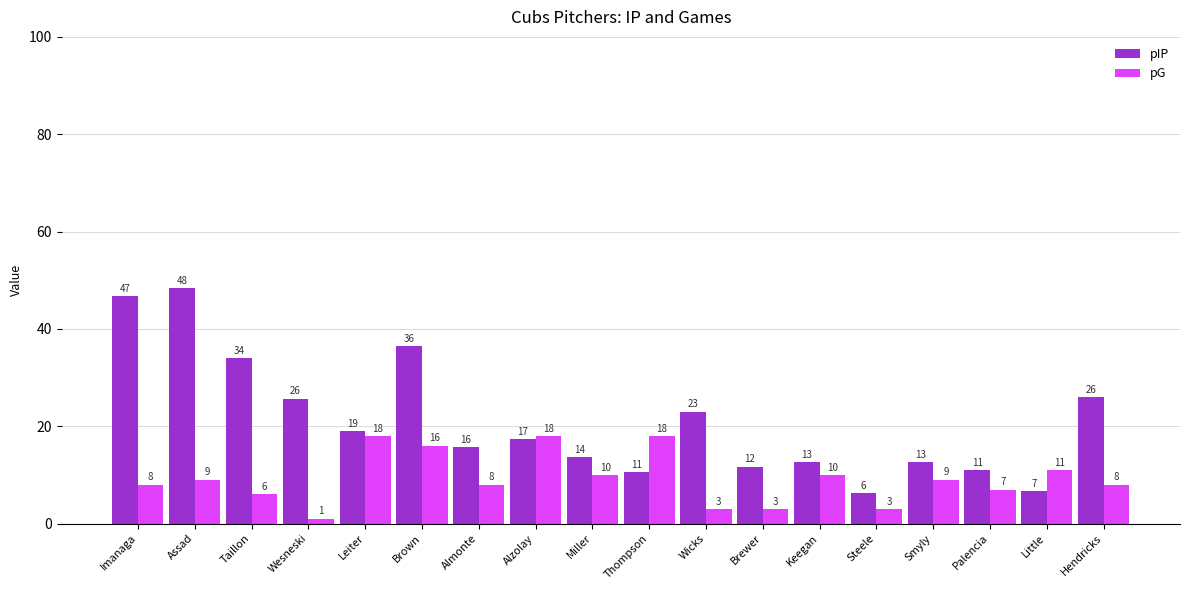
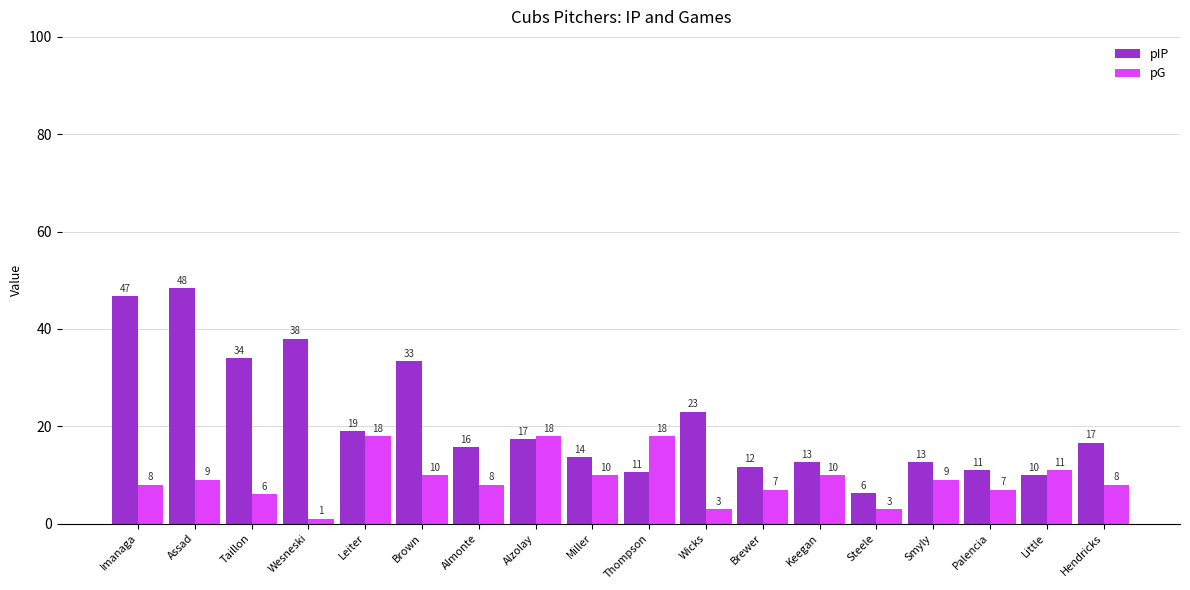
  {
    "pIP": {
      "Imanaga": 47,
      "Assad": 48,
      "Taillon": 34,
-     "Wesneski": 26,
+     "Wesneski": 38,
      "Leiter": 19,
-     "Brown": 36,
+     "Brown": 33,
      "Almonte": 16,
      "Alzolay": 17,
      "Miller": 14,
      "Thompson": 11,
      "Wicks": 23,
      "Brewer": 12,
      "Keegan": 13,
      "Steele": 6,
      "Smyly": 13,
      "Palencia": 11,
-     "Little": 7,
-     "Hendricks": 26
+     "Little": 10,
+     "Hendricks": 17
    },
    "pG": {
      "Imanaga": 8,
      "Assad": 9,
      "Taillon": 6,
      "Wesneski": 1,
      "Leiter": 18,
-     "Brown": 16,
+     "Brown": 10,
      "Almonte": 8,
      "Alzolay": 18,
      "Miller": 10,
      "Thompson": 18,
      "Wicks": 3,
-     "Brewer": 3,
+     "Brewer": 7,
      "Keegan": 10,
      "Steele": 3,
      "Smyly": 9,
      "Palencia": 7,
      "Little": 11,
      "Hendricks": 8
    }
  }
